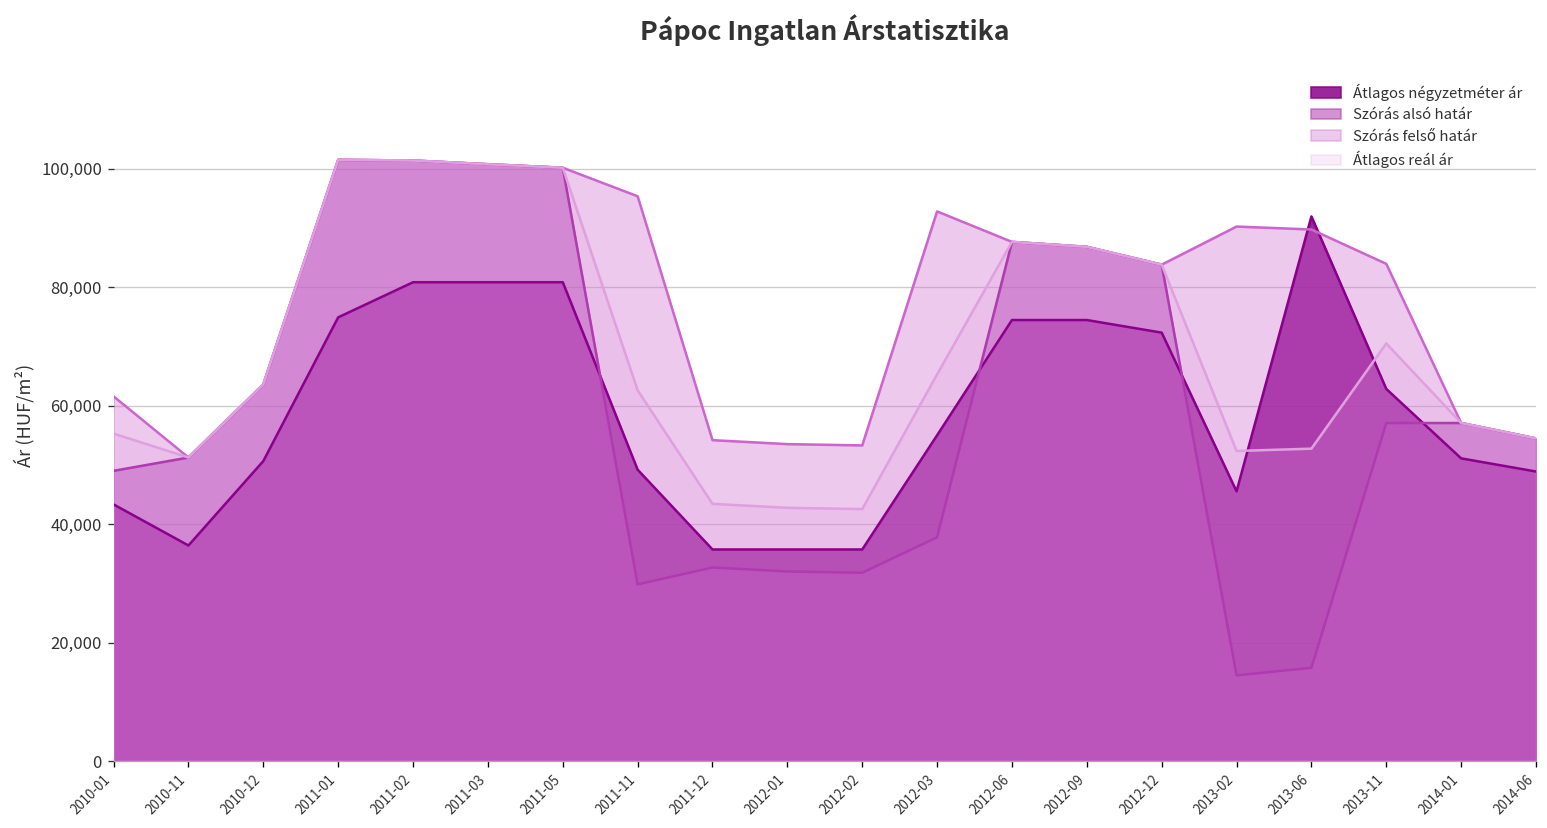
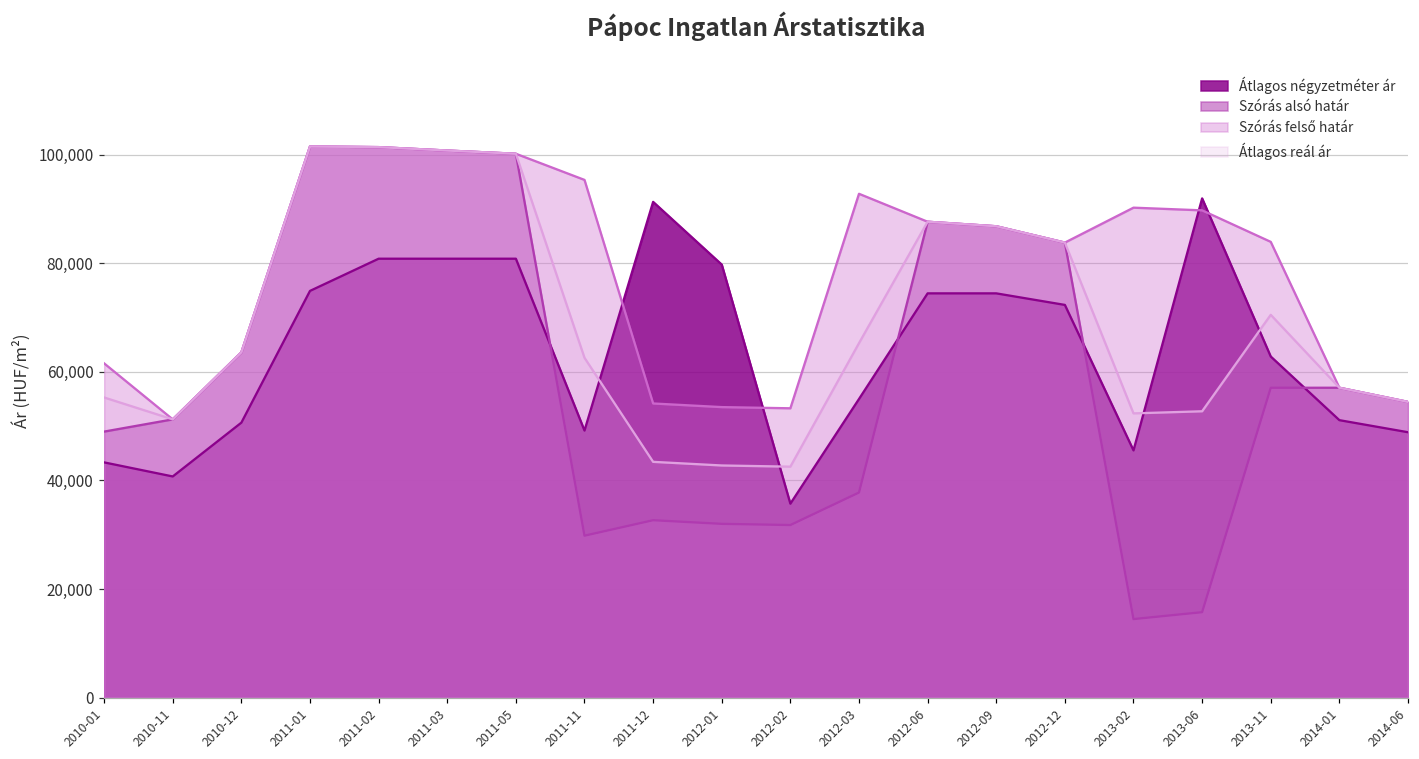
  {
    "Átlagos négyzetméter ár": {
      "2010-01": "43,000",
-     "2010-11": "36,000",
+     "2010-11": "41,000",
      "2010-12": "51,000",
      "2011-01": "75,000",
      "2011-02": "81,000",
      "2011-03": "81,000",
      "2011-05": "81,000",
      "2011-11": "49,000",
-     "2011-12": "36,000",
-     "2012-01": "36,000",
+     "2011-12": "91,000",
+     "2012-01": "80,000",
      "2012-02": "36,000",
      "2012-03": "55,000",
      "2012-06": "74,000",
      "2012-09": "74,000",
      "2012-12": "72,000",
      "2013-02": "46,000",
      "2013-06": "92,000",
      "2013-11": "63,000",
      "2014-01": "51,000",
      "2014-06": "49,000"
    }
  }
